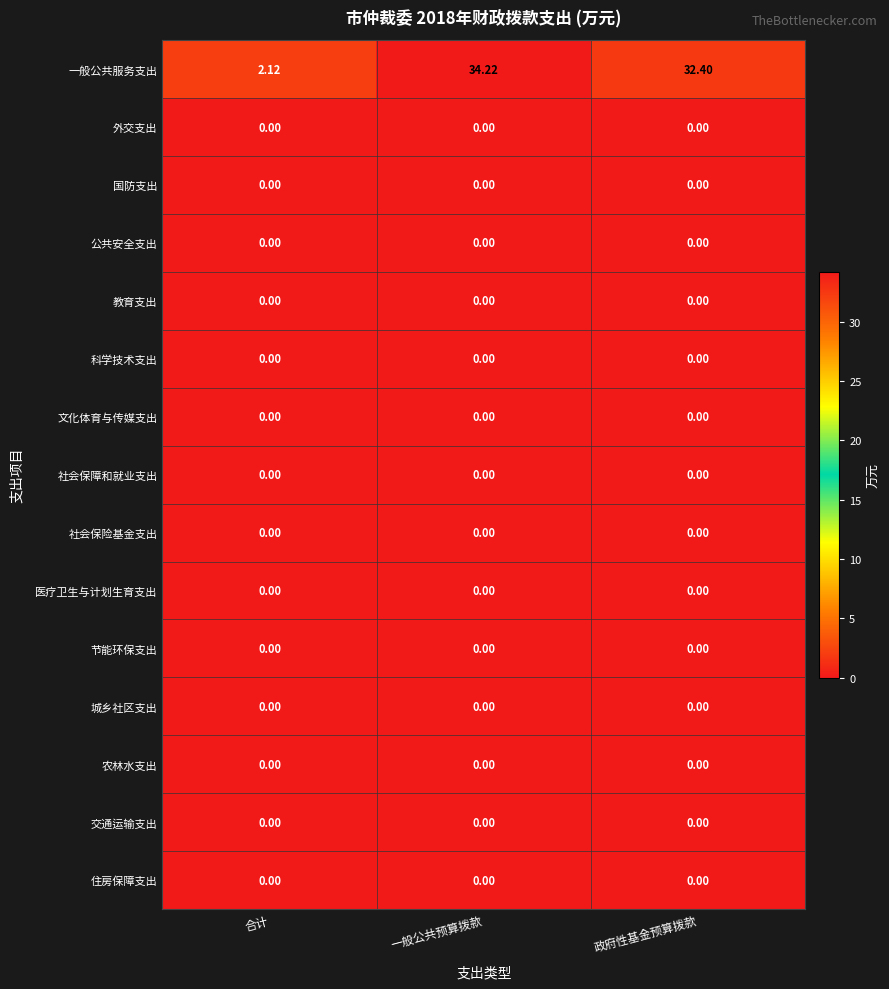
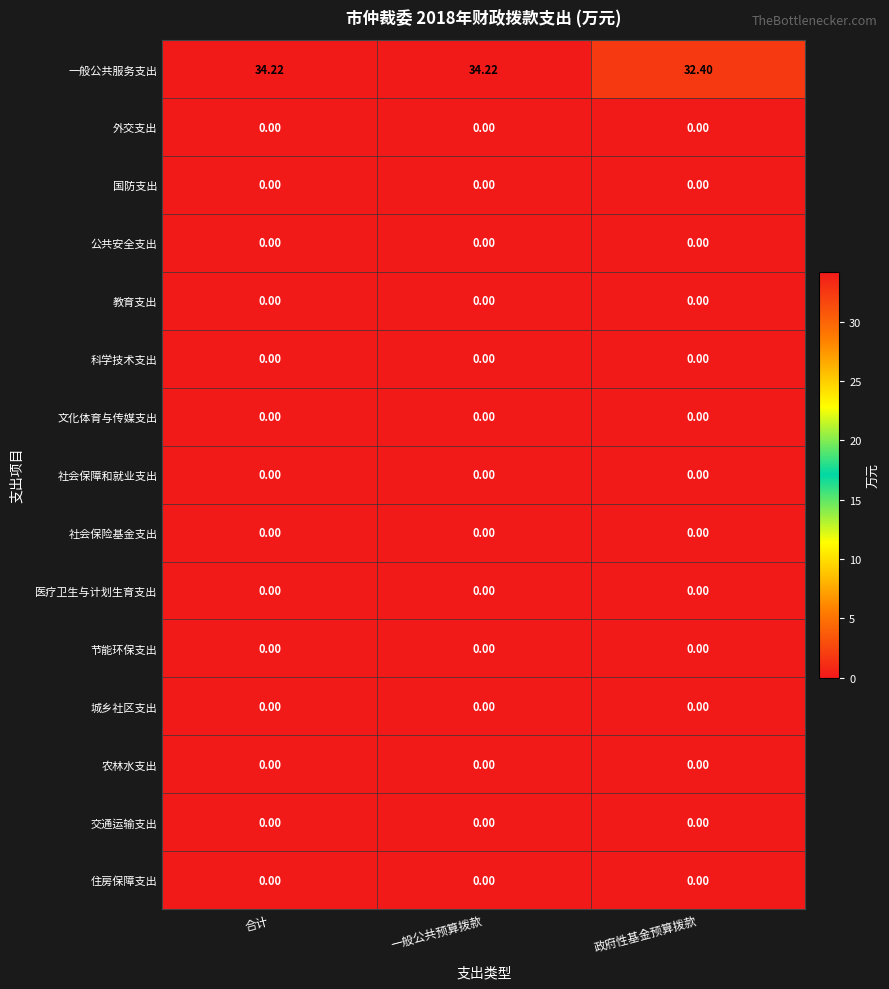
  {
    "一般公共服务支出": {
-     "合计": 2.12,
+     "合计": 34.22,
      "一般公共预算拨款": 34.22,
      "政府性基金预算拨款": 32.40
    },
    "外交支出": {
      "合计": 0.00,
      "一般公共预算拨款": 0.00,
      "政府性基金预算拨款": 0.00
    },
    "国防支出": {
      "合计": 0.00,
      "一般公共预算拨款": 0.00,
      "政府性基金预算拨款": 0.00
    },
    "公共安全支出": {
      "合计": 0.00,
      "一般公共预算拨款": 0.00,
      "政府性基金预算拨款": 0.00
    },
    "教育支出": {
      "合计": 0.00,
      "一般公共预算拨款": 0.00,
      "政府性基金预算拨款": 0.00
    },
    "科学技术支出": {
      "合计": 0.00,
      "一般公共预算拨款": 0.00,
      "政府性基金预算拨款": 0.00
    },
    "文化体育与传媒支出": {
      "合计": 0.00,
      "一般公共预算拨款": 0.00,
      "政府性基金预算拨款": 0.00
    },
    "社会保障和就业支出": {
      "合计": 0.00,
      "一般公共预算拨款": 0.00,
      "政府性基金预算拨款": 0.00
    },
    "社会保险基金支出": {
      "合计": 0.00,
      "一般公共预算拨款": 0.00,
      "政府性基金预算拨款": 0.00
    },
    "医疗卫生与计划生育支出": {
      "合计": 0.00,
      "一般公共预算拨款": 0.00,
      "政府性基金预算拨款": 0.00
    },
    "节能环保支出": {
      "合计": 0.00,
      "一般公共预算拨款": 0.00,
      "政府性基金预算拨款": 0.00
    },
    "城乡社区支出": {
      "合计": 0.00,
      "一般公共预算拨款": 0.00,
      "政府性基金预算拨款": 0.00
    },
    "农林水支出": {
      "合计": 0.00,
      "一般公共预算拨款": 0.00,
      "政府性基金预算拨款": 0.00
    },
    "交通运输支出": {
      "合计": 0.00,
      "一般公共预算拨款": 0.00,
      "政府性基金预算拨款": 0.00
    },
    "住房保障支出": {
      "合计": 0.00,
      "一般公共预算拨款": 0.00,
      "政府性基金预算拨款": 0.00
    }
  }
